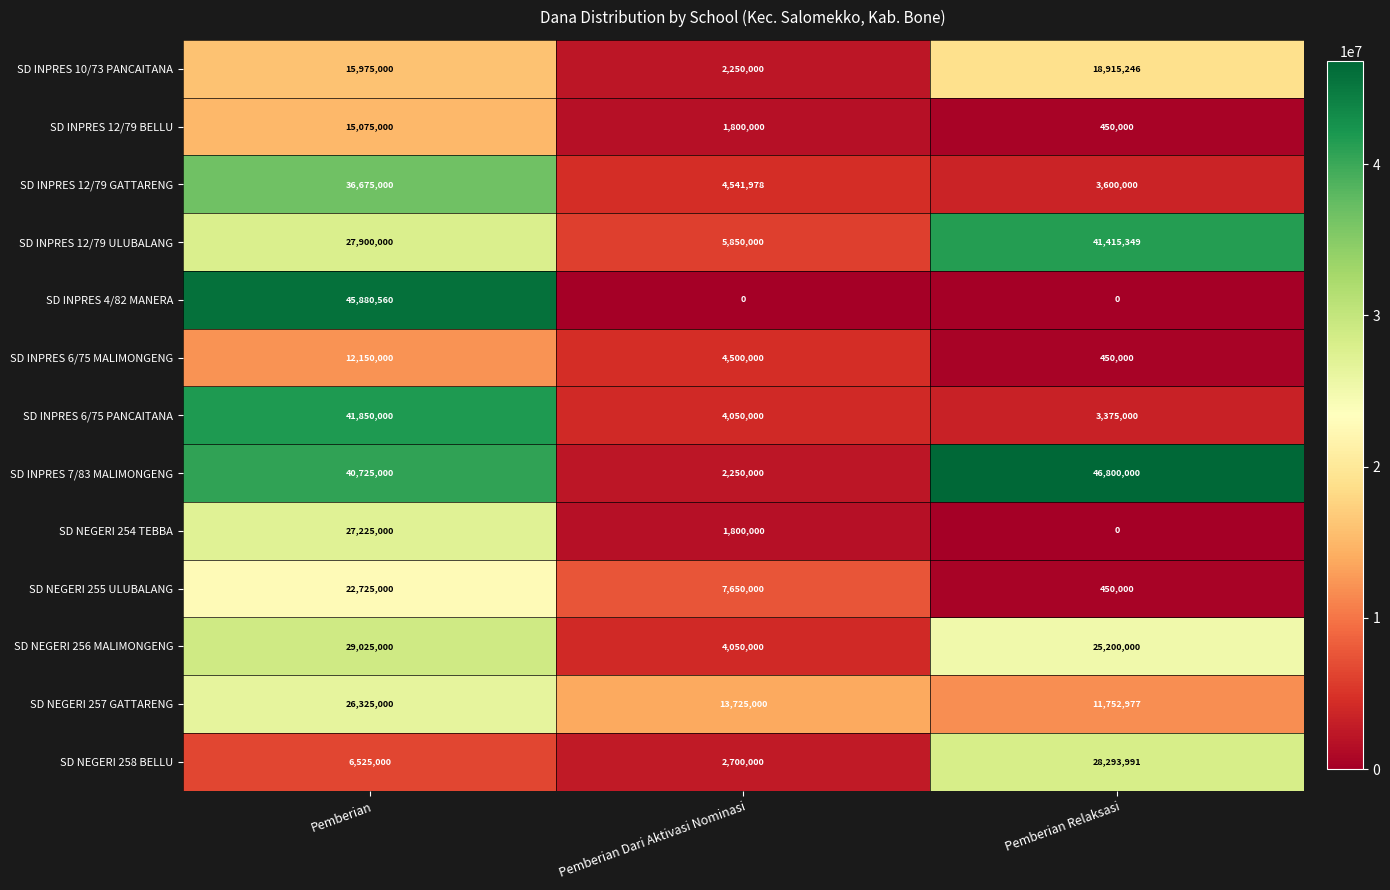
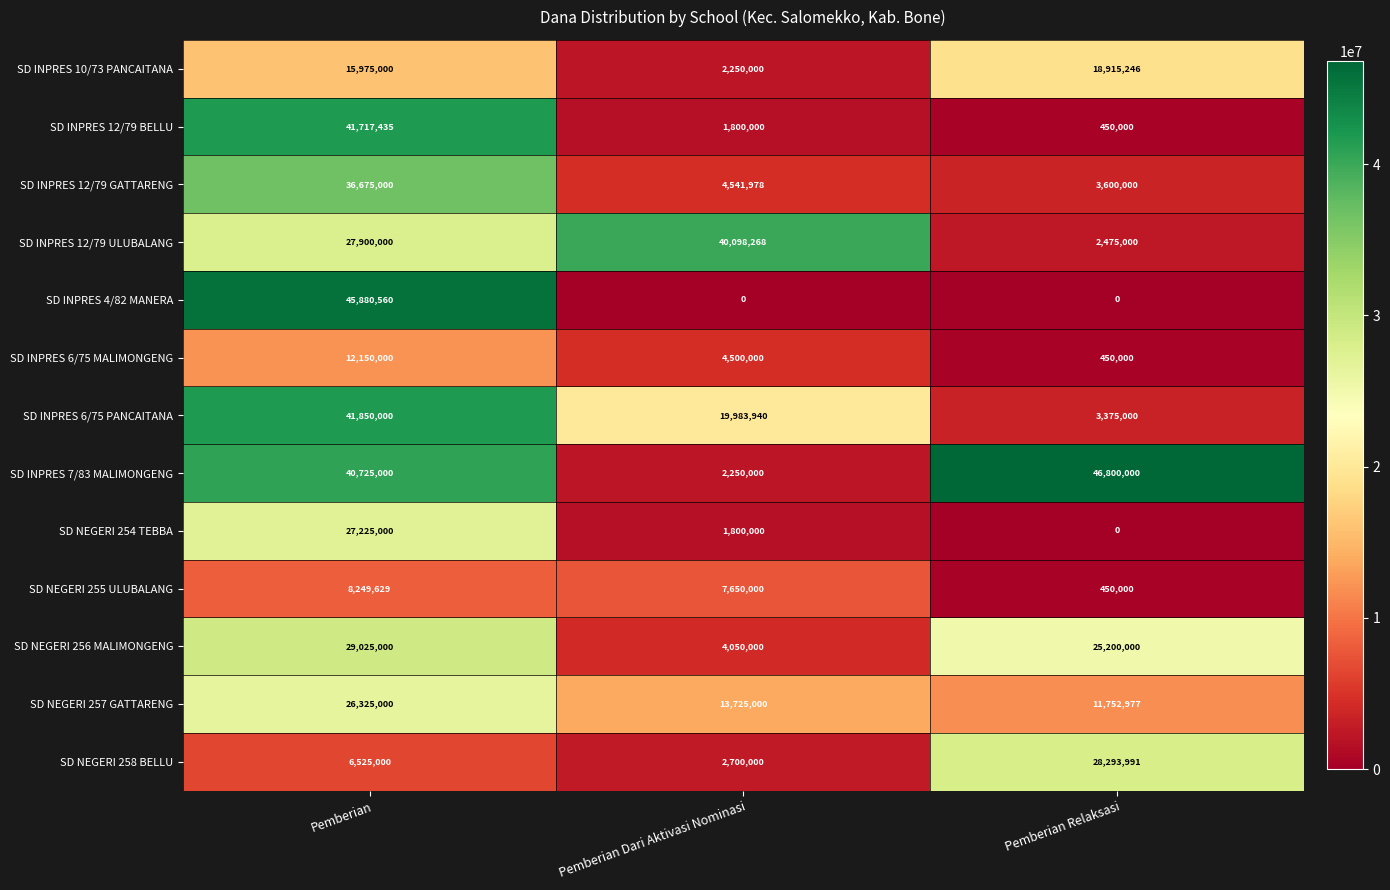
  {
    "SD INPRES 10/73 PANCAITANA": {
      "Pemberian": "15,975,000",
      "Pemberian Dari Aktivasi Nominasi": "2,250,000",
      "Pemberian Relaksasi": "18,915,246"
    },
    "SD INPRES 12/79 BELLU": {
-     "Pemberian": "15,075,000",
+     "Pemberian": "41,717,435",
      "Pemberian Dari Aktivasi Nominasi": "1,800,000",
      "Pemberian Relaksasi": "450,000"
    },
    "SD INPRES 12/79 GATTARENG": {
      "Pemberian": "36,675,000",
      "Pemberian Dari Aktivasi Nominasi": "4,541,978",
      "Pemberian Relaksasi": "3,600,000"
    },
    "SD INPRES 12/79 ULUBALANG": {
      "Pemberian": "27,900,000",
-     "Pemberian Dari Aktivasi Nominasi": "5,850,000",
-     "Pemberian Relaksasi": "41,415,349"
+     "Pemberian Dari Aktivasi Nominasi": "40,098,268",
+     "Pemberian Relaksasi": "2,475,000"
    },
    "SD INPRES 4/82 MANERA": {
      "Pemberian": "45,880,560",
      "Pemberian Dari Aktivasi Nominasi": "0",
      "Pemberian Relaksasi": "0"
    },
    "SD INPRES 6/75 MALIMONGENG": {
      "Pemberian": "12,150,000",
      "Pemberian Dari Aktivasi Nominasi": "4,500,000",
      "Pemberian Relaksasi": "450,000"
    },
    "SD INPRES 6/75 PANCAITANA": {
      "Pemberian": "41,850,000",
-     "Pemberian Dari Aktivasi Nominasi": "4,050,000",
+     "Pemberian Dari Aktivasi Nominasi": "19,983,940",
      "Pemberian Relaksasi": "3,375,000"
    },
    "SD INPRES 7/83 MALIMONGENG": {
      "Pemberian": "40,725,000",
      "Pemberian Dari Aktivasi Nominasi": "2,250,000",
      "Pemberian Relaksasi": "46,800,000"
    },
    "SD NEGERI 254 TEBBA": {
      "Pemberian": "27,225,000",
      "Pemberian Dari Aktivasi Nominasi": "1,800,000",
      "Pemberian Relaksasi": "0"
    },
    "SD NEGERI 255 ULUBALANG": {
-     "Pemberian": "22,725,000",
+     "Pemberian": "8,249,629",
      "Pemberian Dari Aktivasi Nominasi": "7,650,000",
      "Pemberian Relaksasi": "450,000"
    },
    "SD NEGERI 256 MALIMONGENG": {
      "Pemberian": "29,025,000",
      "Pemberian Dari Aktivasi Nominasi": "4,050,000",
      "Pemberian Relaksasi": "25,200,000"
    },
    "SD NEGERI 257 GATTARENG": {
      "Pemberian": "26,325,000",
      "Pemberian Dari Aktivasi Nominasi": "13,725,000",
      "Pemberian Relaksasi": "11,752,977"
    },
    "SD NEGERI 258 BELLU": {
      "Pemberian": "6,525,000",
      "Pemberian Dari Aktivasi Nominasi": "2,700,000",
      "Pemberian Relaksasi": "28,293,991"
    }
  }
